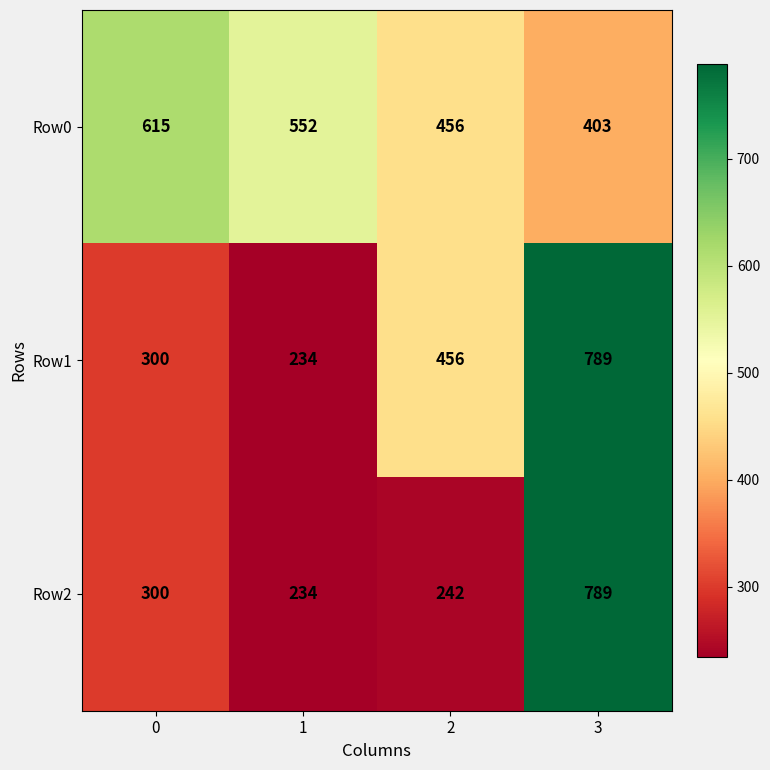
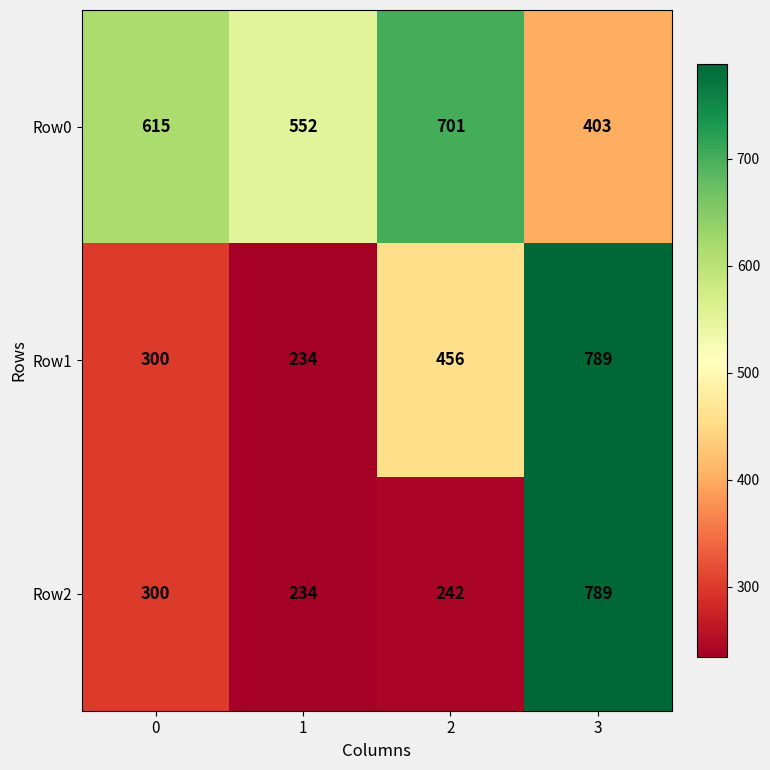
  {
    "Row0": {
      "0": 615,
      "1": 552,
-     "2": 456,
+     "2": 701,
      "3": 403
    },
    "Row1": {
      "0": 300,
      "1": 234,
      "2": 456,
      "3": 789
    },
    "Row2": {
      "0": 300,
      "1": 234,
      "2": 242,
      "3": 789
    }
  }
